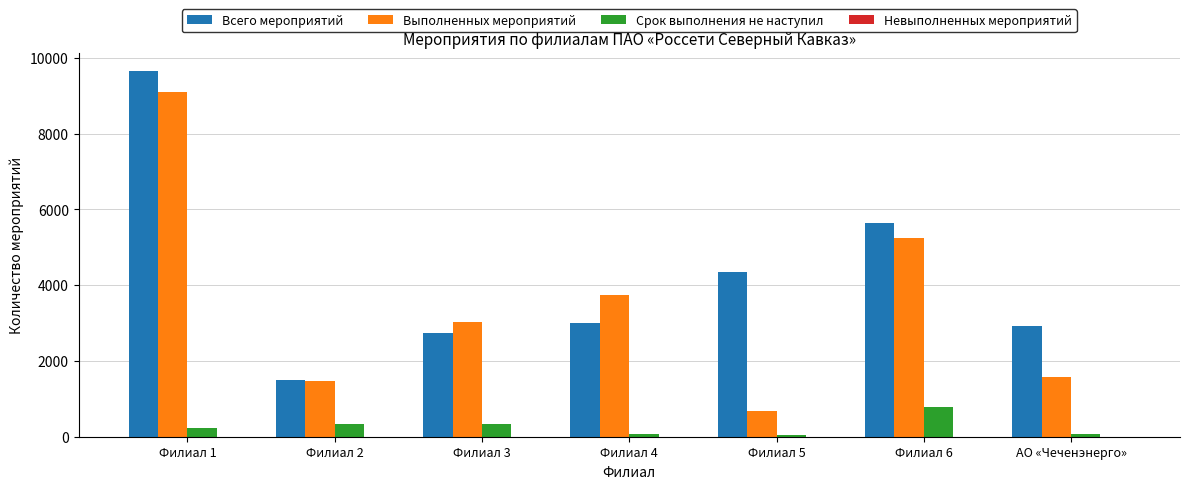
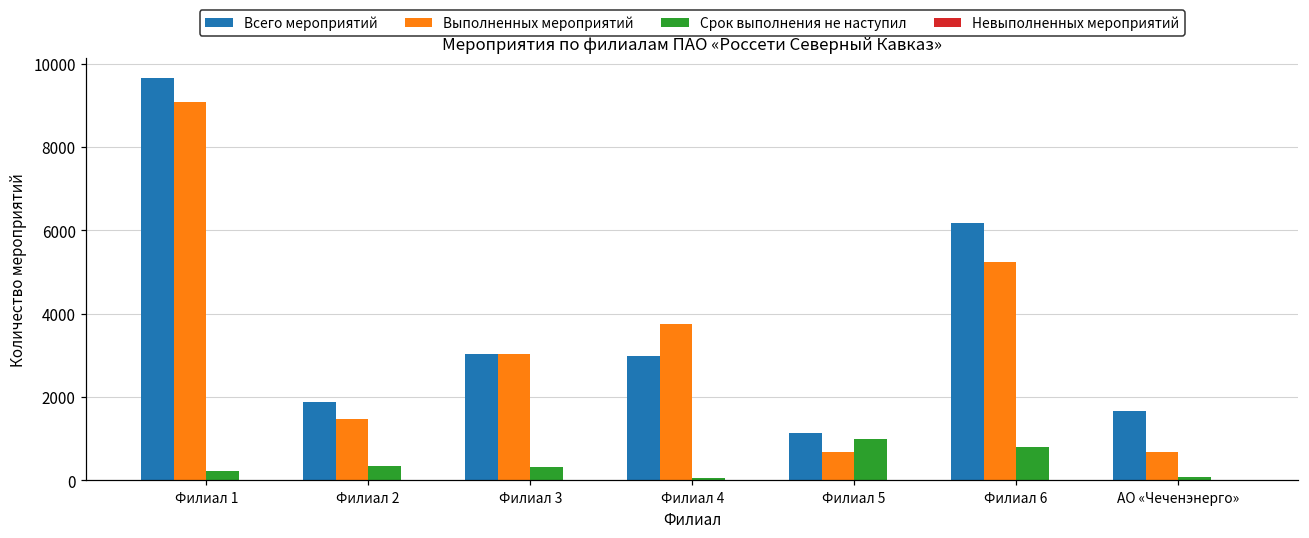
  {
    "Всего мероприятий": {
      "Филиал 1": 9600,
-     "Филиал 2": 1500,
-     "Филиал 3": 2700,
+     "Филиал 2": 1900,
+     "Филиал 3": 3000,
      "Филиал 4": 3000,
-     "Филиал 5": 4300,
-     "Филиал 6": 5600,
-     "АО «Чеченэнерго»": 2900
+     "Филиал 5": 1200,
+     "Филиал 6": 6200,
+     "АО «Чеченэнерго»": 1700
    },
    "Выполненных мероприятий": {
      "Филиал 1": 9100,
      "Филиал 2": 1500,
      "Филиал 3": 3000,
      "Филиал 4": 3700,
      "Филиал 5": 700,
      "Филиал 6": 5300,
-     "АО «Чеченэнерго»": 1600
+     "АО «Чеченэнерго»": 700
    },
    "Срок выполнения не наступил": {
      "Филиал 1": 200,
      "Филиал 2": 300,
      "Филиал 3": 300,
-     "Филиал 5": 100,
+     "Филиал 5": 1000,
      "Филиал 6": 800,
      "АО «Чеченэнерго»": 100
    },
    "Невыполненных мероприятий": {
      "Филиал 1": 0,
      "Филиал 2": 0,
      "Филиал 3": 0,
      "Филиал 4": 0,
      "Филиал 5": 0,
      "Филиал 6": 0,
      "АО «Чеченэнерго»": 0
    }
  }
